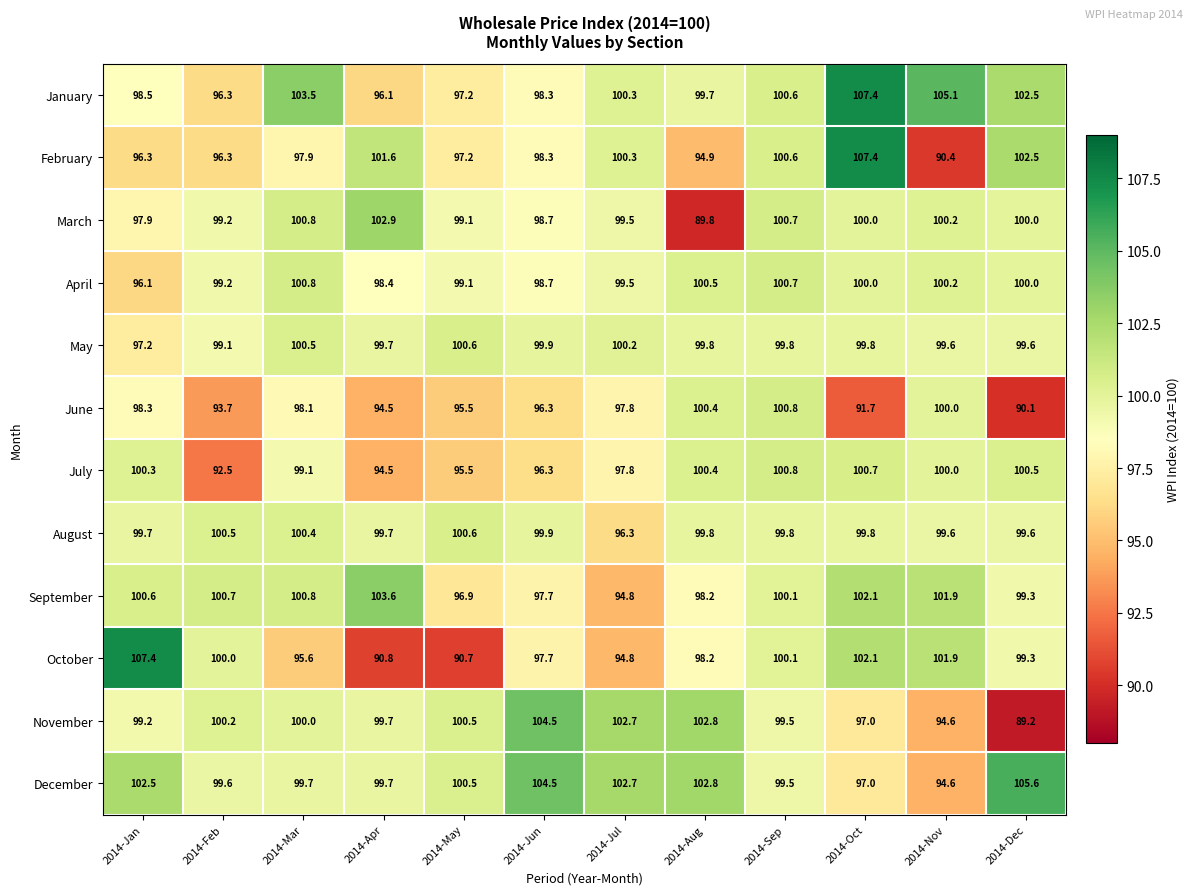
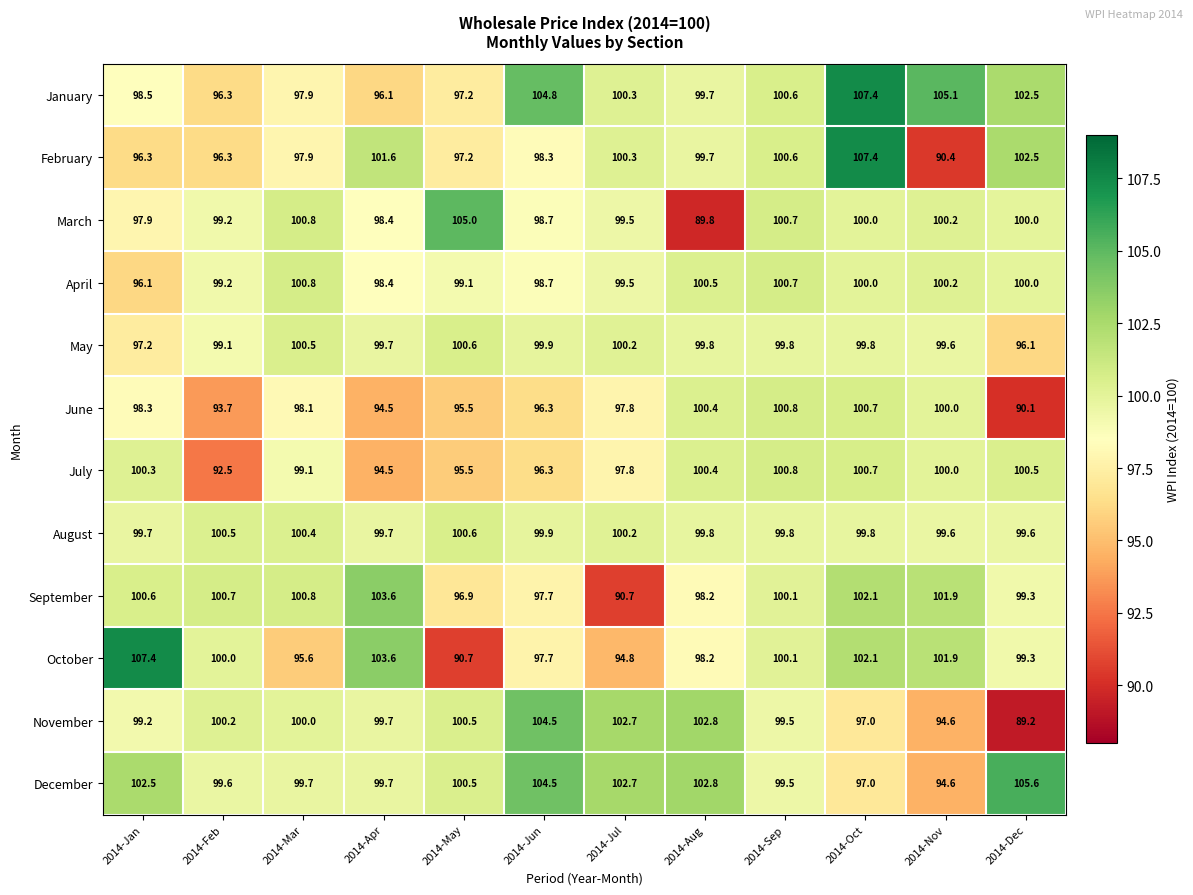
  {
    "January": {
      "2014-Jan": 98.5,
      "2014-Feb": 96.3,
-     "2014-Mar": 103.5,
+     "2014-Mar": 97.9,
      "2014-Apr": 96.1,
      "2014-May": 97.2,
-     "2014-Jun": 98.3,
+     "2014-Jun": 104.8,
      "2014-Jul": 100.3,
      "2014-Aug": 99.7,
      "2014-Sep": 100.6,
      "2014-Oct": 107.4,
      "2014-Nov": 105.1,
      "2014-Dec": 102.5
    },
    "February": {
      "2014-Jan": 96.3,
      "2014-Feb": 96.3,
      "2014-Mar": 97.9,
      "2014-Apr": 101.6,
      "2014-May": 97.2,
      "2014-Jun": 98.3,
      "2014-Jul": 100.3,
-     "2014-Aug": 94.9,
+     "2014-Aug": 99.7,
      "2014-Sep": 100.6,
      "2014-Oct": 107.4,
      "2014-Nov": 90.4,
      "2014-Dec": 102.5
    },
    "March": {
      "2014-Jan": 97.9,
      "2014-Feb": 99.2,
      "2014-Mar": 100.8,
-     "2014-Apr": 102.9,
-     "2014-May": 99.1,
+     "2014-Apr": 98.4,
+     "2014-May": 105.0,
      "2014-Jun": 98.7,
      "2014-Jul": 99.5,
      "2014-Aug": 89.8,
      "2014-Sep": 100.7,
      "2014-Oct": 100.0,
      "2014-Nov": 100.2,
      "2014-Dec": 100.0
    },
    "April": {
      "2014-Jan": 96.1,
      "2014-Feb": 99.2,
      "2014-Mar": 100.8,
      "2014-Apr": 98.4,
      "2014-May": 99.1,
      "2014-Jun": 98.7,
      "2014-Jul": 99.5,
      "2014-Aug": 100.5,
      "2014-Sep": 100.7,
      "2014-Oct": 100.0,
      "2014-Nov": 100.2,
      "2014-Dec": 100.0
    },
    "May": {
      "2014-Jan": 97.2,
      "2014-Feb": 99.1,
      "2014-Mar": 100.5,
      "2014-Apr": 99.7,
      "2014-May": 100.6,
      "2014-Jun": 99.9,
      "2014-Jul": 100.2,
      "2014-Aug": 99.8,
      "2014-Sep": 99.8,
      "2014-Oct": 99.8,
      "2014-Nov": 99.6,
-     "2014-Dec": 99.6
+     "2014-Dec": 96.1
    },
    "June": {
      "2014-Jan": 98.3,
      "2014-Feb": 93.7,
      "2014-Mar": 98.1,
      "2014-Apr": 94.5,
      "2014-May": 95.5,
      "2014-Jun": 96.3,
      "2014-Jul": 97.8,
      "2014-Aug": 100.4,
      "2014-Sep": 100.8,
-     "2014-Oct": 91.7,
+     "2014-Oct": 100.7,
      "2014-Nov": 100.0,
      "2014-Dec": 90.1
    },
    "July": {
      "2014-Jan": 100.3,
      "2014-Feb": 92.5,
      "2014-Mar": 99.1,
      "2014-Apr": 94.5,
      "2014-May": 95.5,
      "2014-Jun": 96.3,
      "2014-Jul": 97.8,
      "2014-Aug": 100.4,
      "2014-Sep": 100.8,
      "2014-Oct": 100.7,
      "2014-Nov": 100.0,
      "2014-Dec": 100.5
    },
    "August": {
      "2014-Jan": 99.7,
      "2014-Feb": 100.5,
      "2014-Mar": 100.4,
      "2014-Apr": 99.7,
      "2014-May": 100.6,
      "2014-Jun": 99.9,
-     "2014-Jul": 96.3,
+     "2014-Jul": 100.2,
      "2014-Aug": 99.8,
      "2014-Sep": 99.8,
      "2014-Oct": 99.8,
      "2014-Nov": 99.6,
      "2014-Dec": 99.6
    },
    "September": {
      "2014-Jan": 100.6,
      "2014-Feb": 100.7,
      "2014-Mar": 100.8,
      "2014-Apr": 103.6,
      "2014-May": 96.9,
      "2014-Jun": 97.7,
-     "2014-Jul": 94.8,
+     "2014-Jul": 90.7,
      "2014-Aug": 98.2,
      "2014-Sep": 100.1,
      "2014-Oct": 102.1,
      "2014-Nov": 101.9,
      "2014-Dec": 99.3
    },
    "October": {
      "2014-Jan": 107.4,
      "2014-Feb": 100.0,
      "2014-Mar": 95.6,
-     "2014-Apr": 90.8,
+     "2014-Apr": 103.6,
      "2014-May": 90.7,
      "2014-Jun": 97.7,
      "2014-Jul": 94.8,
      "2014-Aug": 98.2,
      "2014-Sep": 100.1,
      "2014-Oct": 102.1,
      "2014-Nov": 101.9,
      "2014-Dec": 99.3
    },
    "November": {
      "2014-Jan": 99.2,
      "2014-Feb": 100.2,
      "2014-Mar": 100.0,
      "2014-Apr": 99.7,
      "2014-May": 100.5,
      "2014-Jun": 104.5,
      "2014-Jul": 102.7,
      "2014-Aug": 102.8,
      "2014-Sep": 99.5,
      "2014-Oct": 97.0,
      "2014-Nov": 94.6,
      "2014-Dec": 89.2
    },
    "December": {
      "2014-Jan": 102.5,
      "2014-Feb": 99.6,
      "2014-Mar": 99.7,
      "2014-Apr": 99.7,
      "2014-May": 100.5,
      "2014-Jun": 104.5,
      "2014-Jul": 102.7,
      "2014-Aug": 102.8,
      "2014-Sep": 99.5,
      "2014-Oct": 97.0,
      "2014-Nov": 94.6,
      "2014-Dec": 105.6
    }
  }
